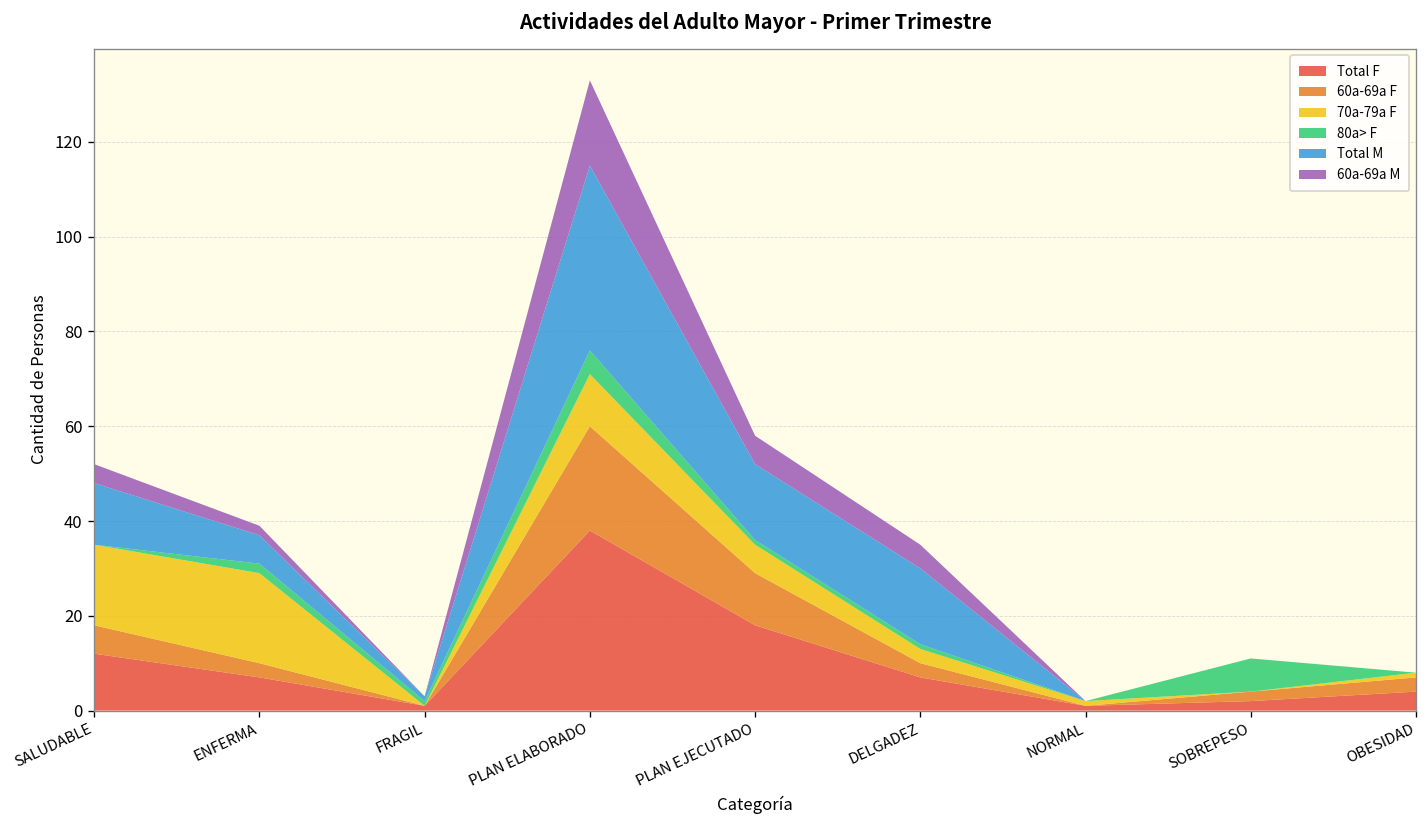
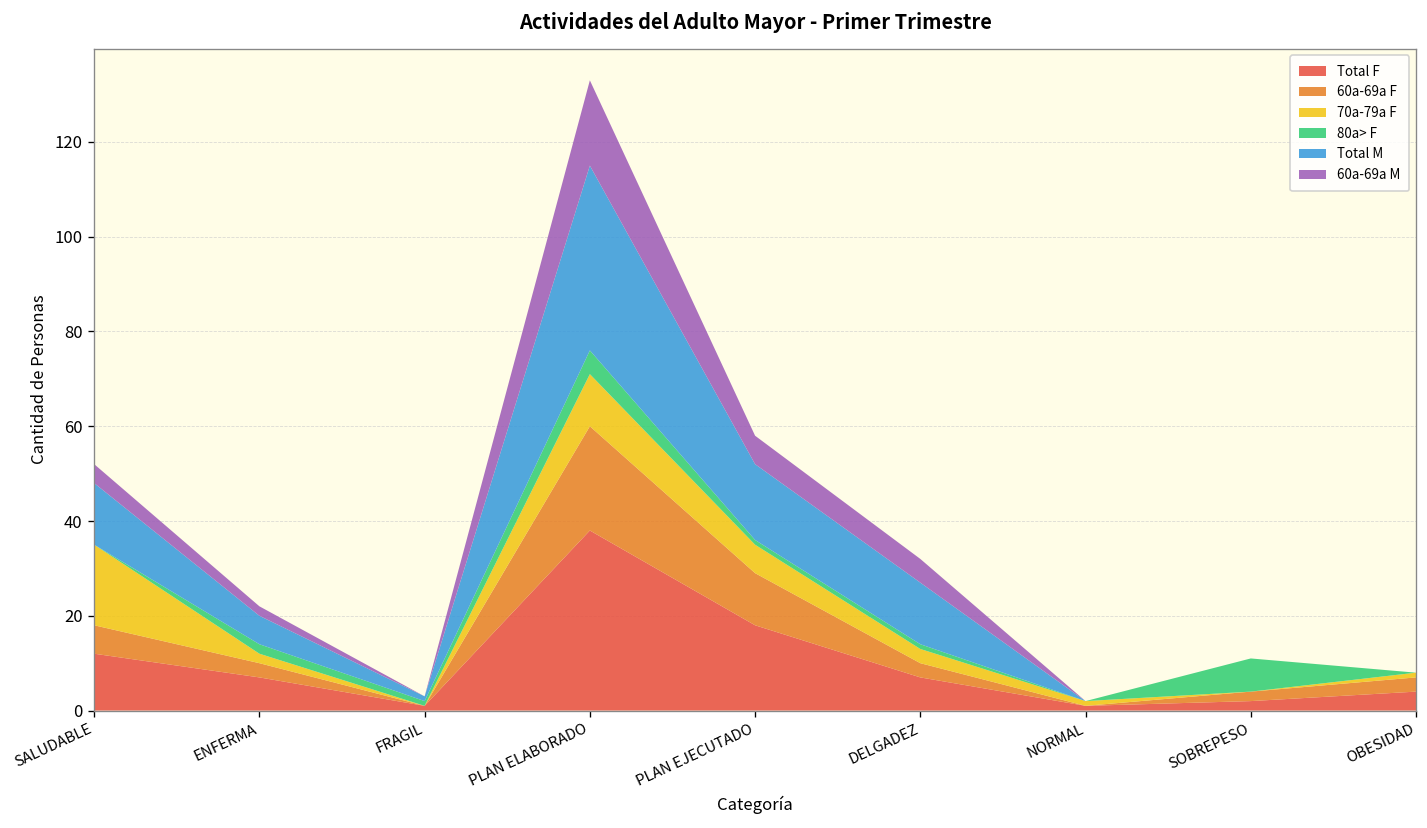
  {
    "70a-79a F": {
-     "ENFERMA": 19,
+     "ENFERMA": 2,
      "PLAN ELABORADO": 11,
      "PLAN EJECUTADO": 6,
      "DELGADEZ": 3
    },
    "80a> F": {
      "ENFERMA": 2,
      "FRAGIL": 1,
      "PLAN ELABORADO": 5,
      "PLAN EJECUTADO": 1,
      "DELGADEZ": 1
    },
    "Total M": {
      "SALUDABLE": 13,
      "ENFERMA": 6,
      "PLAN ELABORADO": 39,
      "PLAN EJECUTADO": 16,
-     "DELGADEZ": 16
+     "DELGADEZ": 13
    },
    "60a-69a M": {
      "SALUDABLE": 4,
      "ENFERMA": 2,
      "PLAN ELABORADO": 18,
      "PLAN EJECUTADO": 6,
      "DELGADEZ": 5
    }
  }
